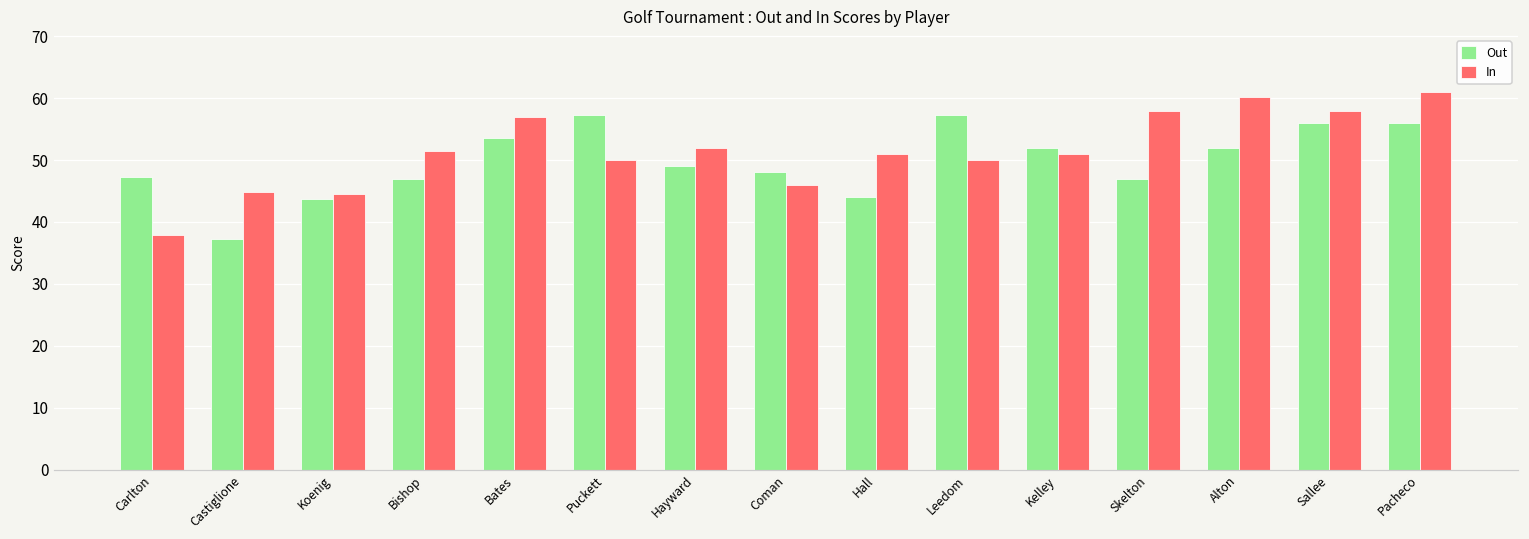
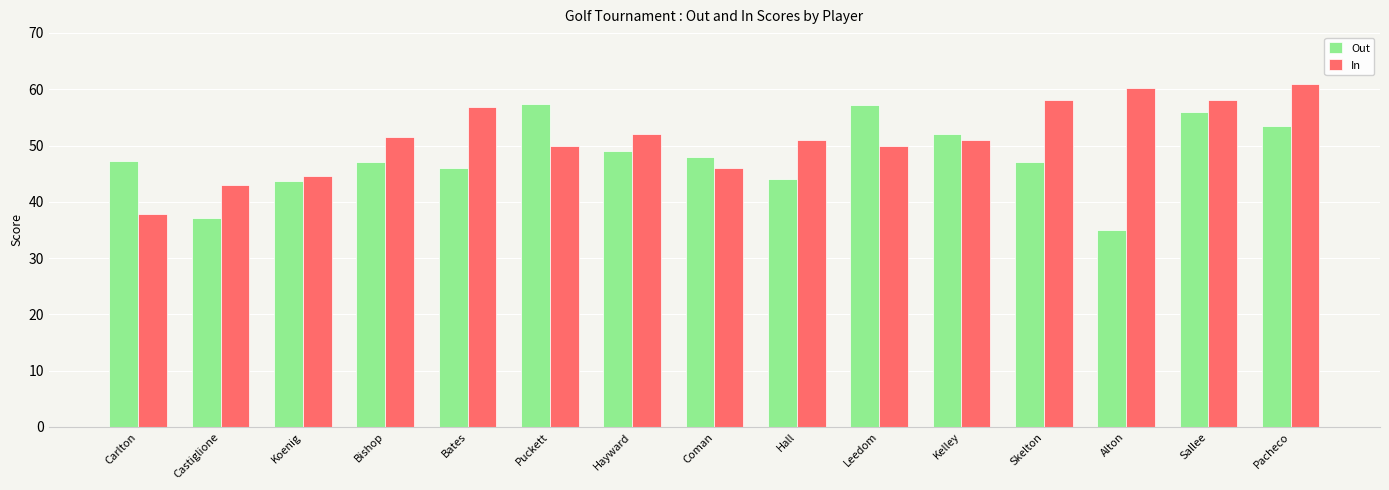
  {
    "Out": {
      "Carlton": 47,
      "Castiglione": 37,
      "Koenig": 44,
      "Bishop": 47,
-     "Bates": 54,
+     "Bates": 46,
      "Puckett": 57,
      "Hayward": 49,
      "Coman": 48,
      "Hall": 44,
      "Leedom": 57,
      "Kelley": 52,
      "Skelton": 47,
-     "Alton": 52,
+     "Alton": 35,
      "Sallee": 56,
-     "Pacheco": 56
+     "Pacheco": 53
    },
    "In": {
      "Carlton": 38,
-     "Castiglione": 45,
+     "Castiglione": 43,
      "Koenig": 45,
      "Bishop": 52,
      "Bates": 57,
      "Puckett": 50,
      "Hayward": 52,
      "Coman": 46,
      "Hall": 51,
      "Leedom": 50,
      "Kelley": 51,
      "Skelton": 58,
      "Alton": 60,
      "Sallee": 58,
      "Pacheco": 61
    }
  }
